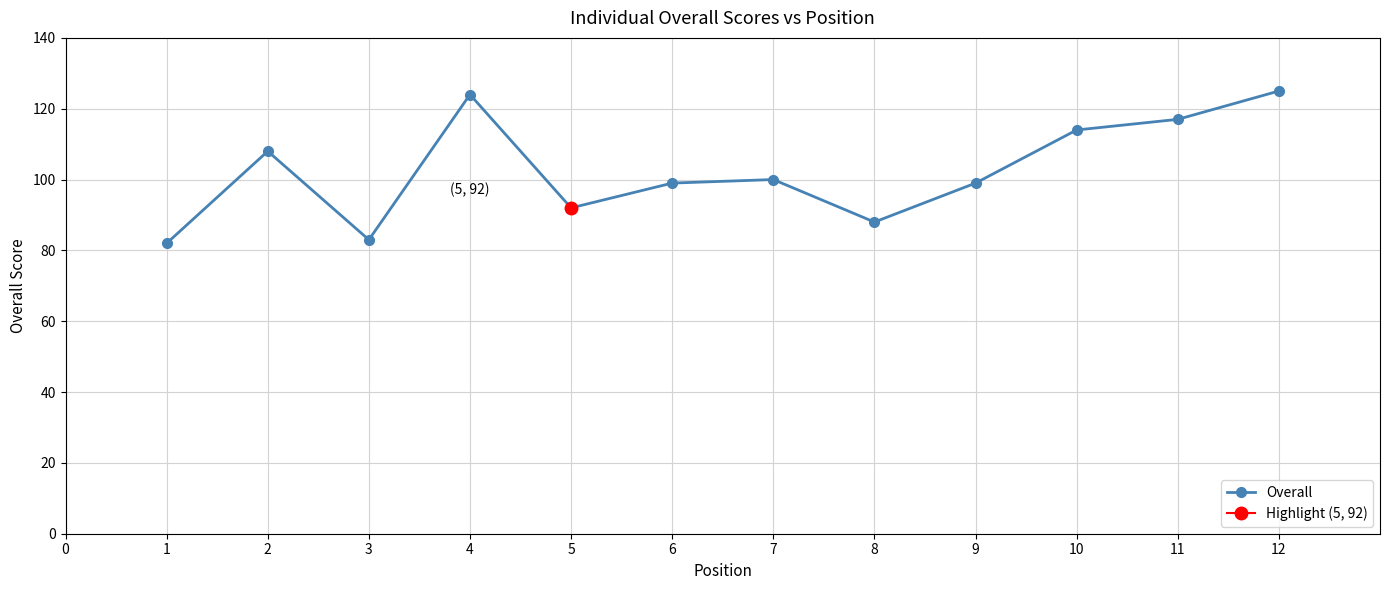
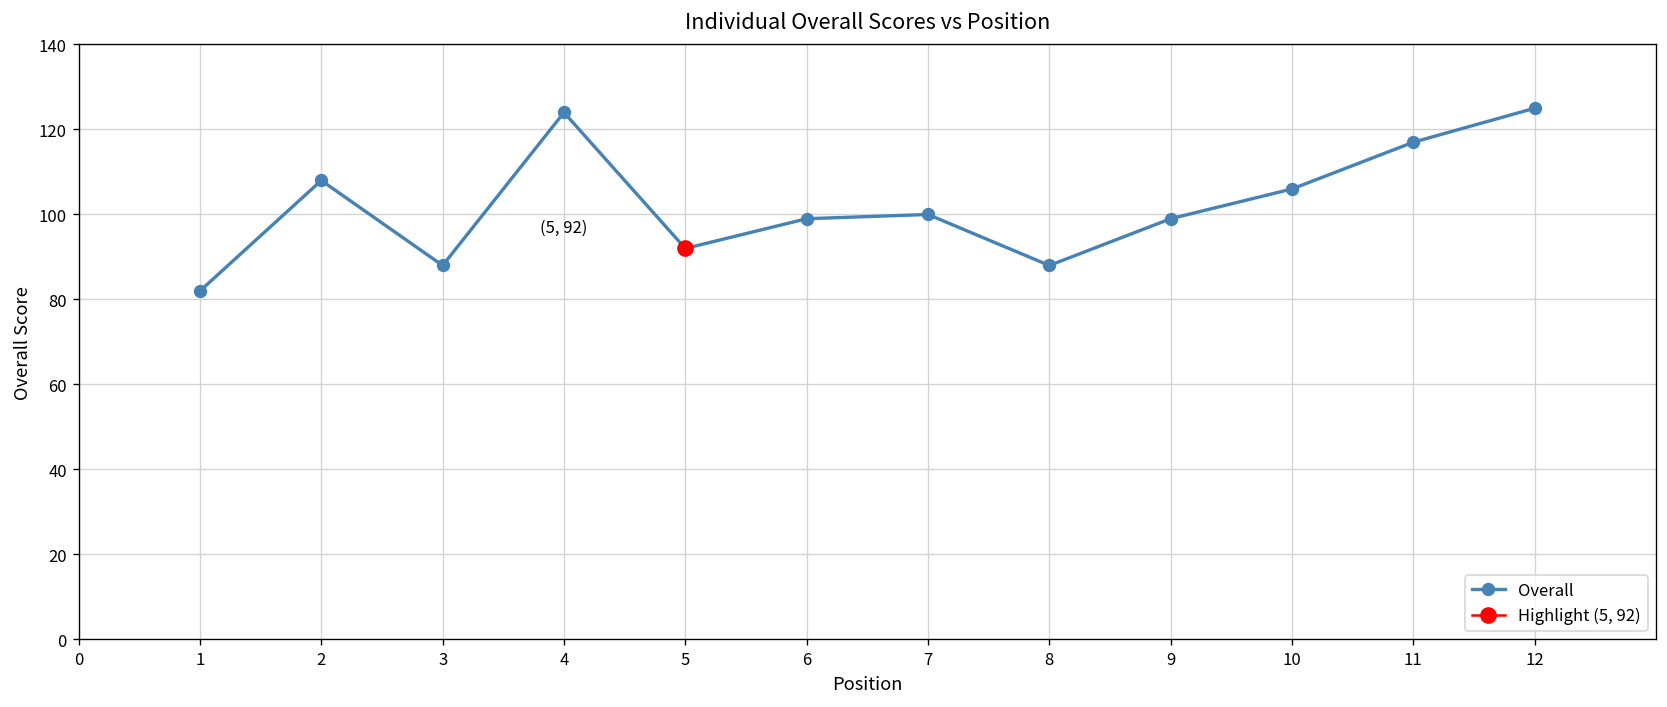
  {
    "Overall": {
      "1": 82,
      "2": 108,
-     "3": 83,
+     "3": 88,
      "4": 124,
      "6": 99,
      "7": 100,
      "8": 88,
      "9": 99,
-     "10": 114,
+     "10": 106,
      "11": 117,
      "12": 125
    }
  }
